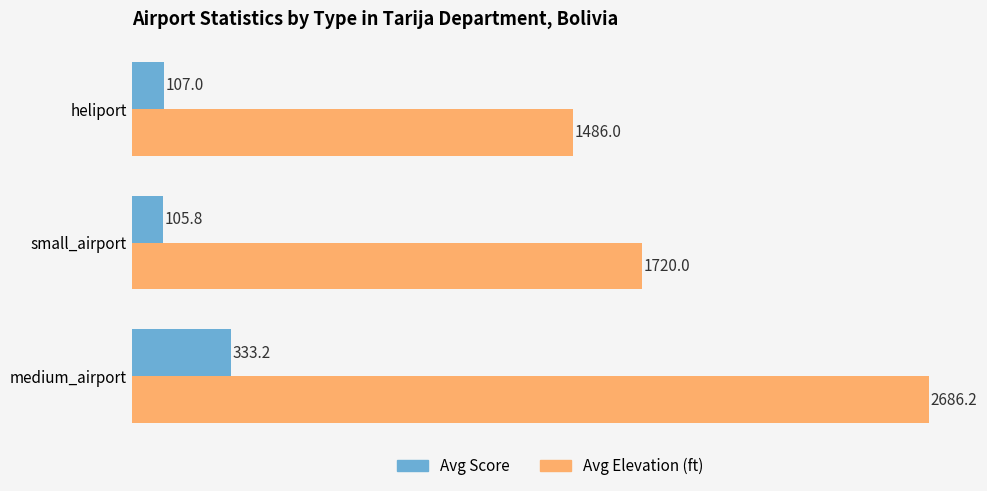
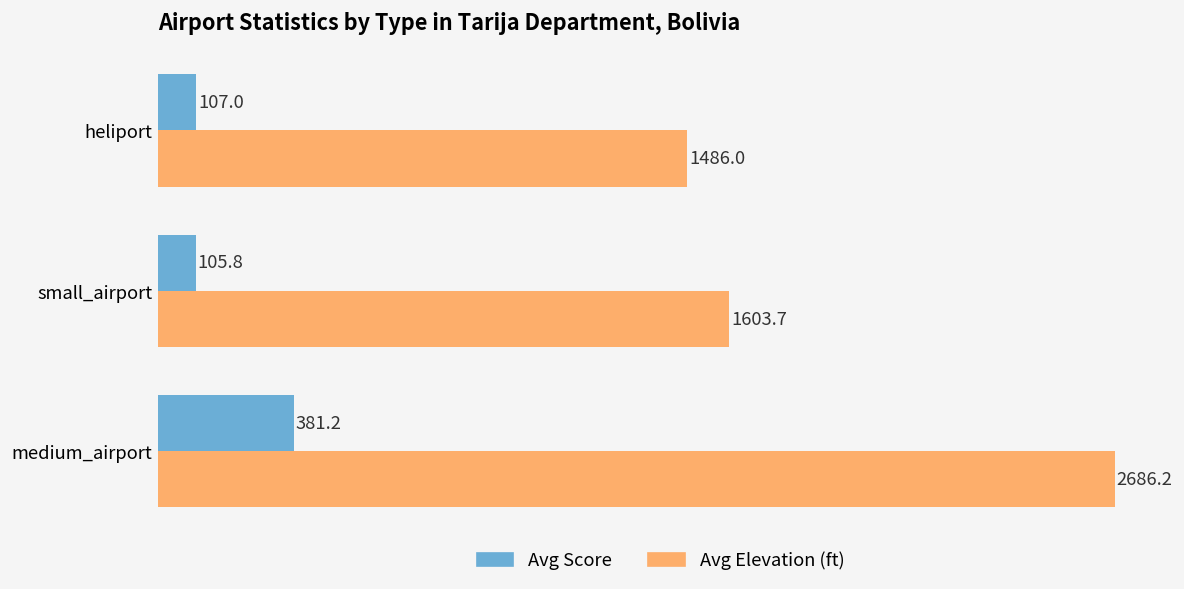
  {
    "Avg Score": {
      "heliport": 107.0,
      "small_airport": 105.8,
-     "medium_airport": 333.2
+     "medium_airport": 381.2
    },
    "Avg Elevation (ft)": {
      "heliport": 1486.0,
-     "small_airport": 1720.0,
+     "small_airport": 1603.7,
      "medium_airport": 2686.2
    }
  }
